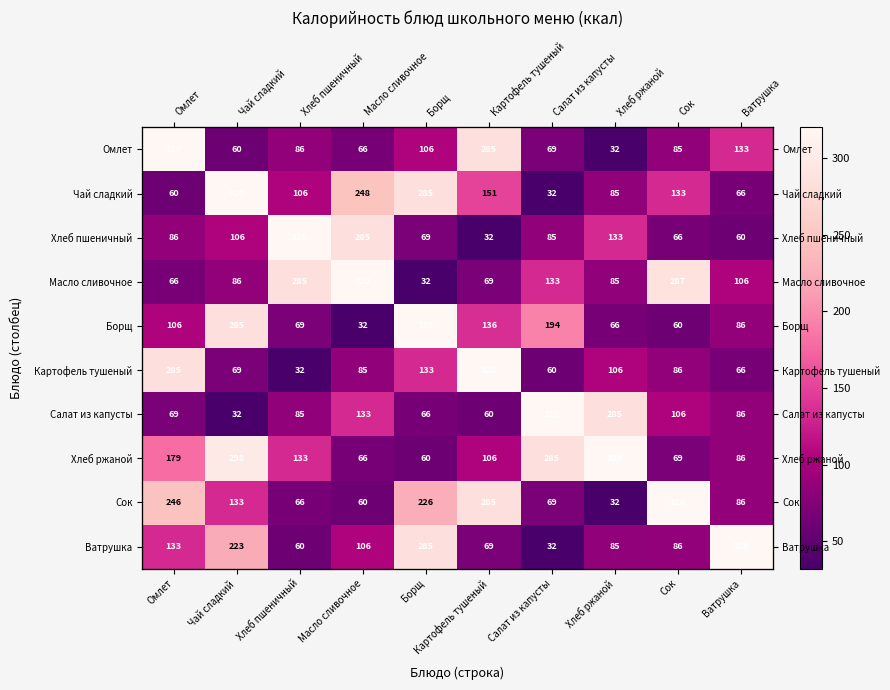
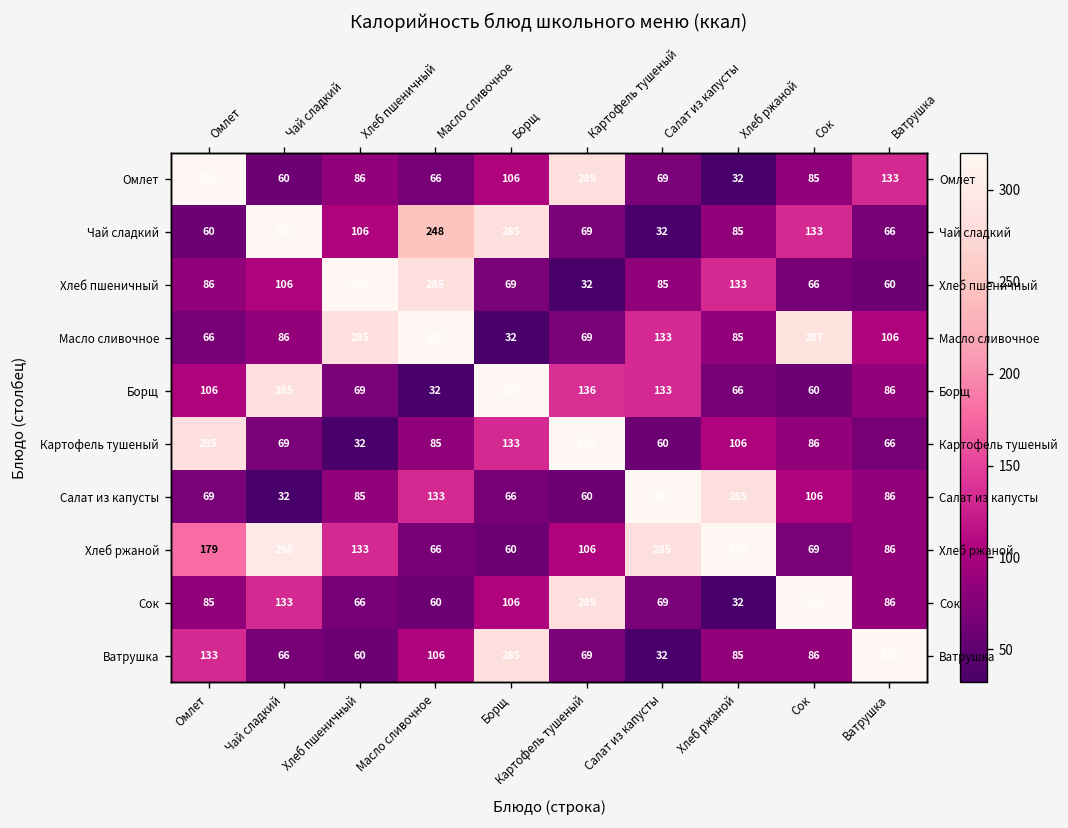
  {
    "Омлет": {
      "Чай сладкий": 60,
      "Хлеб пшеничный": 86,
      "Масло сливочное": 66,
      "Борщ": 106,
      "Салат из капусты": 69,
      "Хлеб ржаной": 32,
      "Сок": 85,
      "Ватрушка": 133
    },
    "Чай сладкий": {
      "Омлет": 60,
      "Хлеб пшеничный": 106,
      "Масло сливочное": 248,
-     "Картофель тушеный": 151,
+     "Картофель тушеный": 69,
      "Салат из капусты": 32,
      "Хлеб ржаной": 85,
      "Сок": 133,
      "Ватрушка": 66
    },
    "Хлеб пшеничный": {
      "Омлет": 86,
      "Чай сладкий": 106,
      "Борщ": 69,
      "Картофель тушеный": 32,
      "Салат из капусты": 85,
      "Хлеб ржаной": 133,
      "Сок": 66,
      "Ватрушка": 60
    },
    "Масло сливочное": {
      "Омлет": 66,
      "Чай сладкий": 86,
      "Борщ": 32,
      "Картофель тушеный": 69,
      "Салат из капусты": 133,
      "Хлеб ржаной": 85,
      "Ватрушка": 106
    },
    "Борщ": {
      "Омлет": 106,
      "Хлеб пшеничный": 69,
      "Масло сливочное": 32,
      "Картофель тушеный": 136,
-     "Салат из капусты": 194,
+     "Салат из капусты": 133,
      "Хлеб ржаной": 66,
      "Сок": 60,
      "Ватрушка": 86
    },
    "Картофель тушеный": {
      "Чай сладкий": 69,
      "Хлеб пшеничный": 32,
      "Масло сливочное": 85,
      "Борщ": 133,
      "Салат из капусты": 60,
      "Хлеб ржаной": 106,
      "Сок": 86,
      "Ватрушка": 66
    },
    "Салат из капусты": {
      "Омлет": 69,
      "Чай сладкий": 32,
      "Хлеб пшеничный": 85,
      "Масло сливочное": 133,
      "Борщ": 66,
      "Картофель тушеный": 60,
      "Сок": 106,
      "Ватрушка": 86
    },
    "Хлеб ржаной": {
      "Омлет": 179,
      "Хлеб пшеничный": 133,
      "Масло сливочное": 66,
      "Борщ": 60,
      "Картофель тушеный": 106,
      "Сок": 69,
      "Ватрушка": 86
    },
    "Сок": {
-     "Омлет": 246,
+     "Омлет": 85,
      "Чай сладкий": 133,
      "Хлеб пшеничный": 66,
      "Масло сливочное": 60,
-     "Борщ": 226,
+     "Борщ": 106,
      "Салат из капусты": 69,
      "Хлеб ржаной": 32,
      "Ватрушка": 86
    },
    "Ватрушка": {
      "Омлет": 133,
-     "Чай сладкий": 223,
+     "Чай сладкий": 66,
      "Хлеб пшеничный": 60,
      "Масло сливочное": 106,
      "Картофель тушеный": 69,
      "Салат из капусты": 32,
      "Хлеб ржаной": 85,
      "Сок": 86
    }
  }
